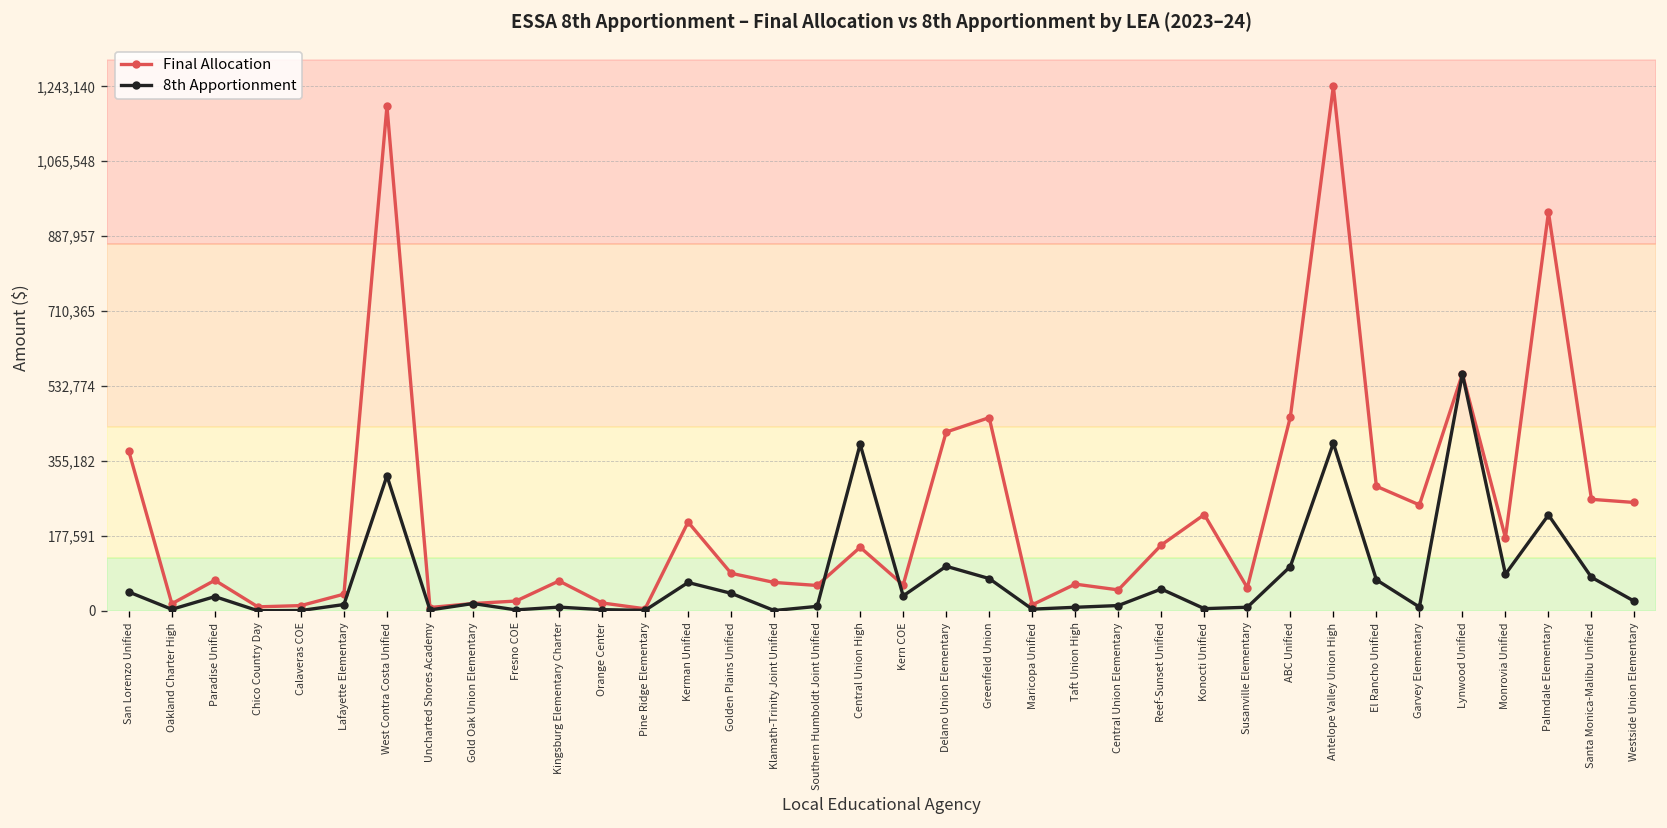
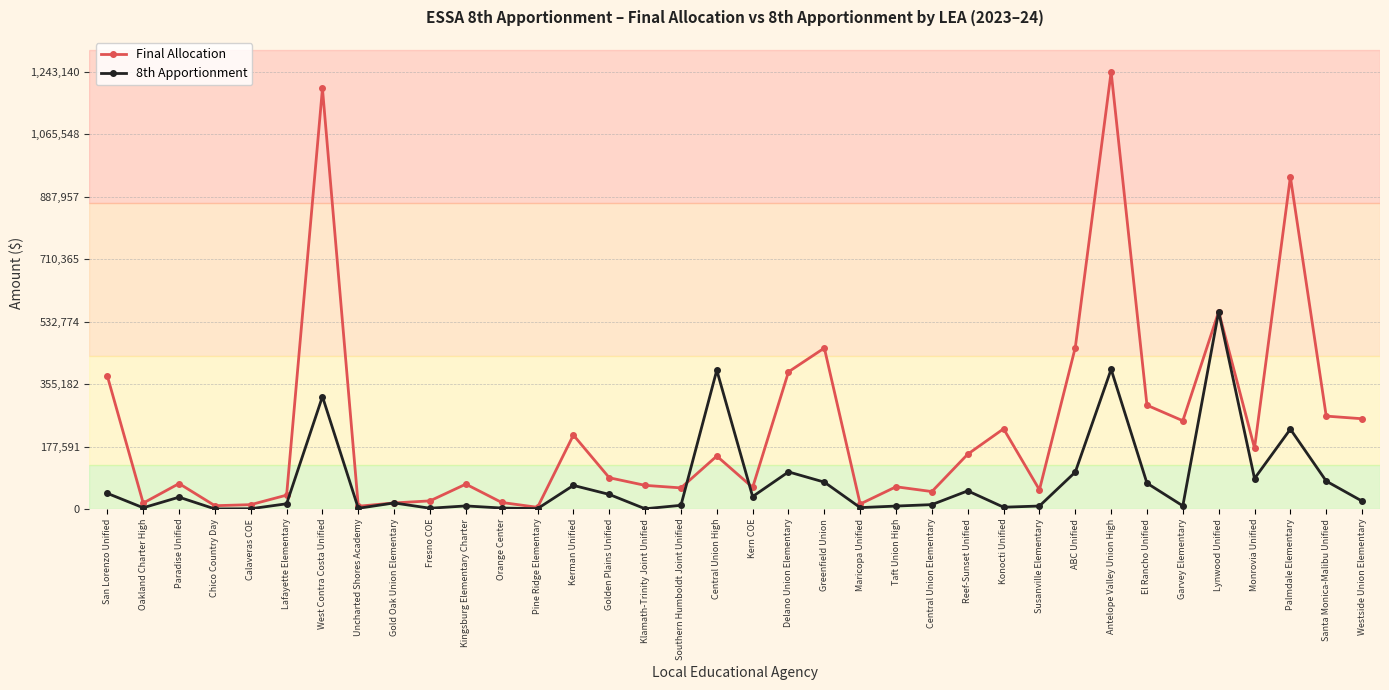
  {
    "Final Allocation": {
      "San Lorenzo Unified": "380,000",
      "Oakland Charter High": "20,000",
      "Paradise Unified": "70,000",
      "Chico Country Day": "10,000",
      "Calaveras COE": "10,000",
      "Lafayette Elementary": "40,000",
      "West Contra Costa Unified": "1,200,000",
      "Fresno COE": "20,000",
      "Kingsburg Elementary Charter": "70,000",
      "Orange Center": "20,000",
      "Kerman Unified": "210,000",
      "Golden Plains Unified": "90,000",
      "Klamath-Trinity Joint Unified": "70,000",
      "Southern Humboldt Joint Unified": "60,000",
      "Central Union High": "150,000",
      "Kern COE": "60,000",
-     "Delano Union Elementary": "420,000",
+     "Delano Union Elementary": "390,000",
      "Greenfield Union": "460,000",
      "Maricopa Unified": "10,000",
      "Taft Union High": "60,000",
      "Central Union Elementary": "50,000",
      "Reef-Sunset Unified": "160,000",
      "Konocti Unified": "230,000",
      "Susanville Elementary": "50,000",
      "ABC Unified": "460,000",
      "Antelope Valley Union High": "1,240,000",
      "El Rancho Unified": "300,000",
      "Garvey Elementary": "250,000",
      "Monrovia Unified": "170,000",
      "Palmdale Elementary": "940,000",
      "Santa Monica-Malibu Unified": "260,000",
      "Westside Union Elementary": "260,000"
    },
    "8th Apportionment": {
      "San Lorenzo Unified": "40,000",
      "Oakland Charter High": "0",
      "Paradise Unified": "30,000",
      "Chico Country Day": "0",
      "Calaveras COE": "0",
      "Lafayette Elementary": "10,000",
      "West Contra Costa Unified": "320,000",
      "Fresno COE": "0",
      "Kingsburg Elementary Charter": "10,000",
      "Orange Center": "0",
      "Kerman Unified": "70,000",
      "Golden Plains Unified": "40,000",
      "Klamath-Trinity Joint Unified": "0",
      "Southern Humboldt Joint Unified": "10,000",
      "Central Union High": "390,000",
      "Kern COE": "40,000",
      "Delano Union Elementary": "110,000",
      "Greenfield Union": "80,000",
      "Maricopa Unified": "0",
      "Taft Union High": "10,000",
      "Central Union Elementary": "10,000",
      "Reef-Sunset Unified": "50,000",
      "Konocti Unified": "10,000",
      "Susanville Elementary": "10,000",
      "ABC Unified": "100,000",
      "Antelope Valley Union High": "400,000",
      "El Rancho Unified": "70,000",
      "Garvey Elementary": "10,000",
      "Monrovia Unified": "90,000",
      "Palmdale Elementary": "230,000",
      "Santa Monica-Malibu Unified": "80,000",
      "Westside Union Elementary": "20,000"
    }
  }
